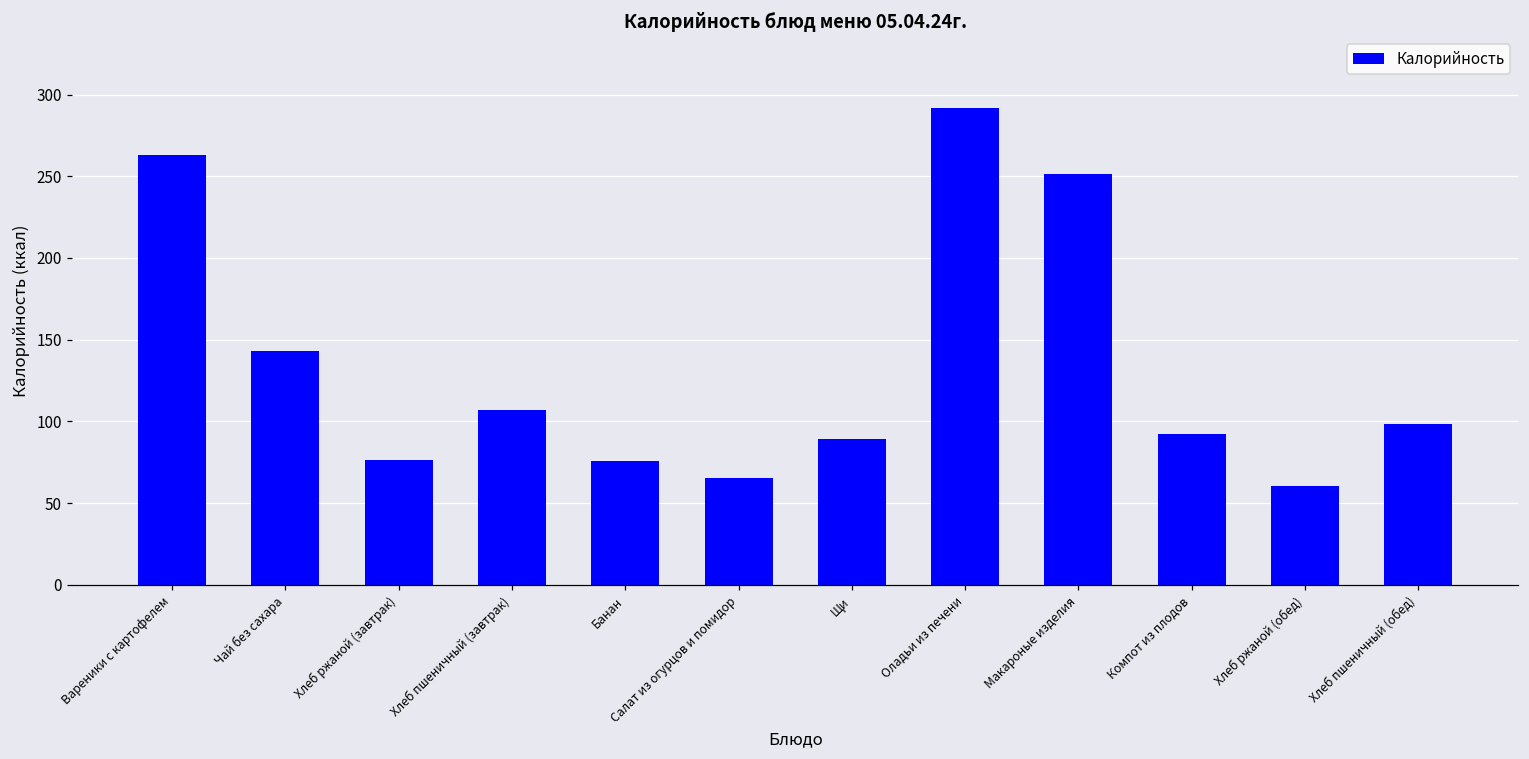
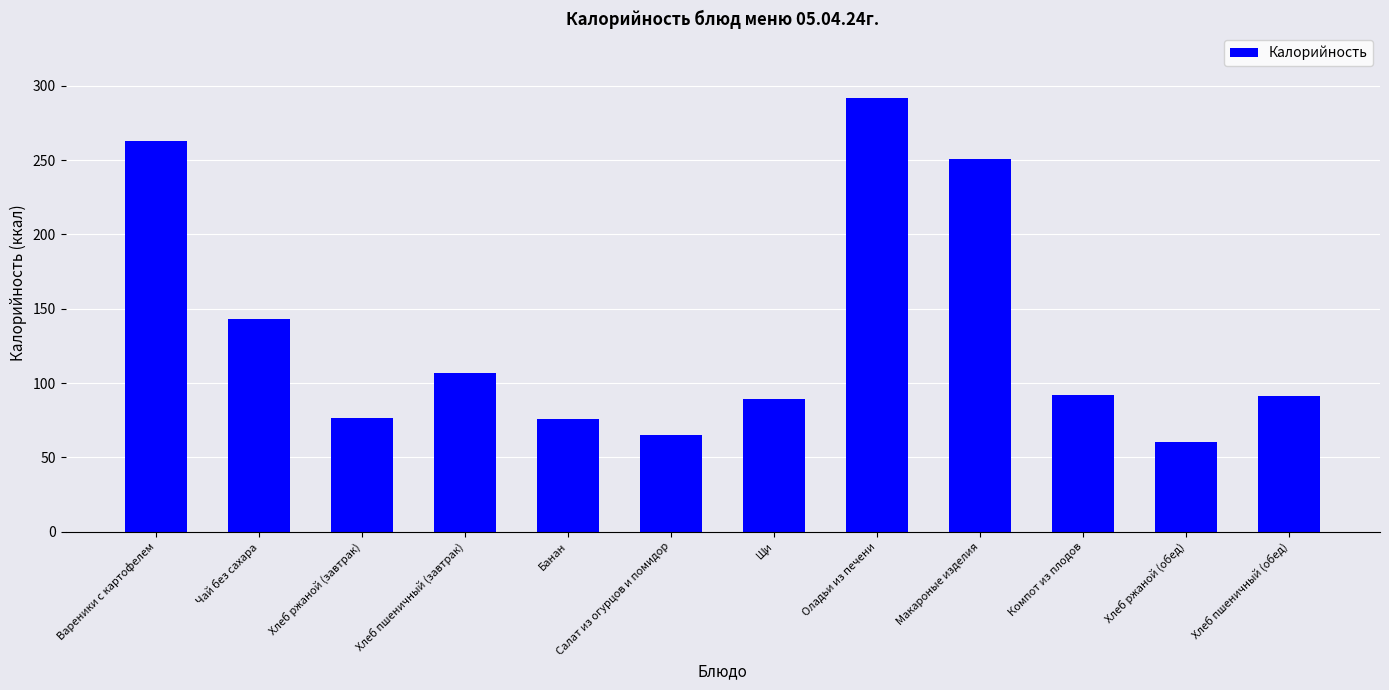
  {
    "Вареники с картофелем": 263,
    "Чай без сахара": 143,
    "Хлеб ржаной (завтрак)": 77,
    "Хлеб пшеничный (завтрак)": 107,
    "Банан": 76,
    "Салат из огурцов и помидор": 65,
    "Щи": 89,
    "Оладьи из печени": 292,
    "Макароные изделия": 251,
    "Компот из плодов": 92,
    "Хлеб ржаной (обед)": 60,
-   "Хлеб пшеничный (обед)": 98
+   "Хлеб пшеничный (обед)": 92
  }
